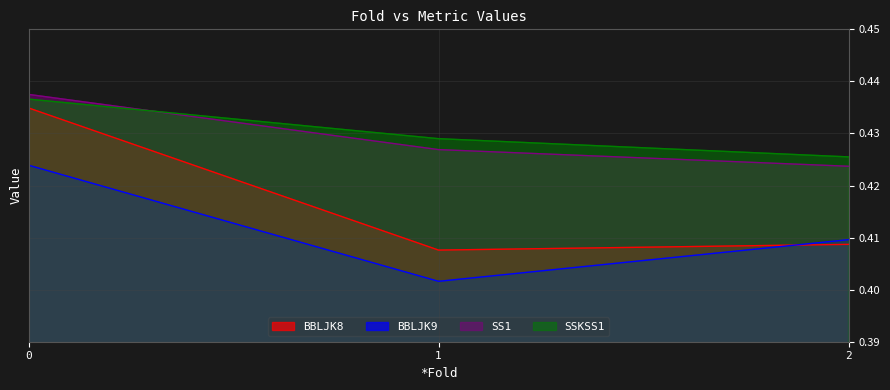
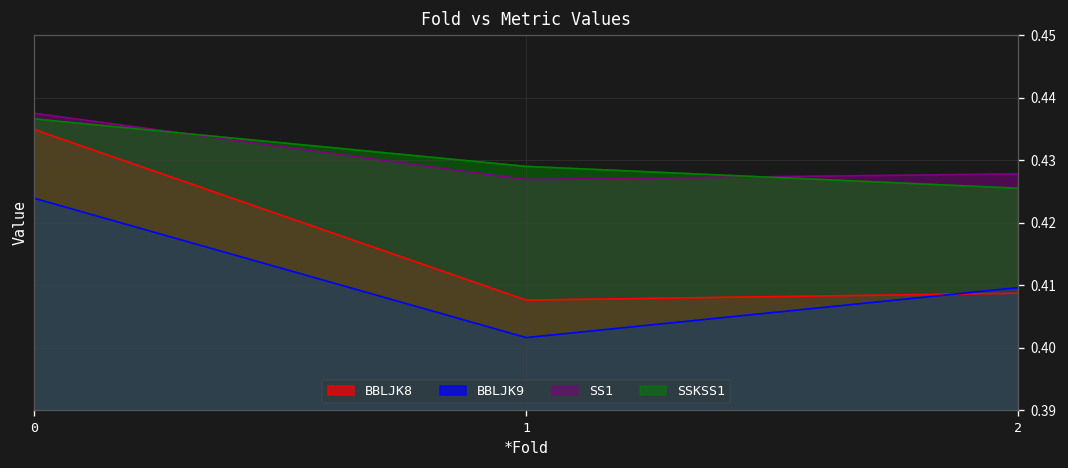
  {
    "BBLJK8": {
      "0": 0.435,
      "1": 0.408,
      "2": 0.409
    },
    "BBLJK9": {
      "0": 0.424,
      "1": 0.402,
      "2": 0.410
    },
    "SS1": {
      "0": 0.438,
      "1": 0.427,
-     "2": 0.424
+     "2": 0.428
    },
    "SSKSS1": {
      "0": 0.437,
      "1": 0.429,
      "2": 0.426
    }
  }
